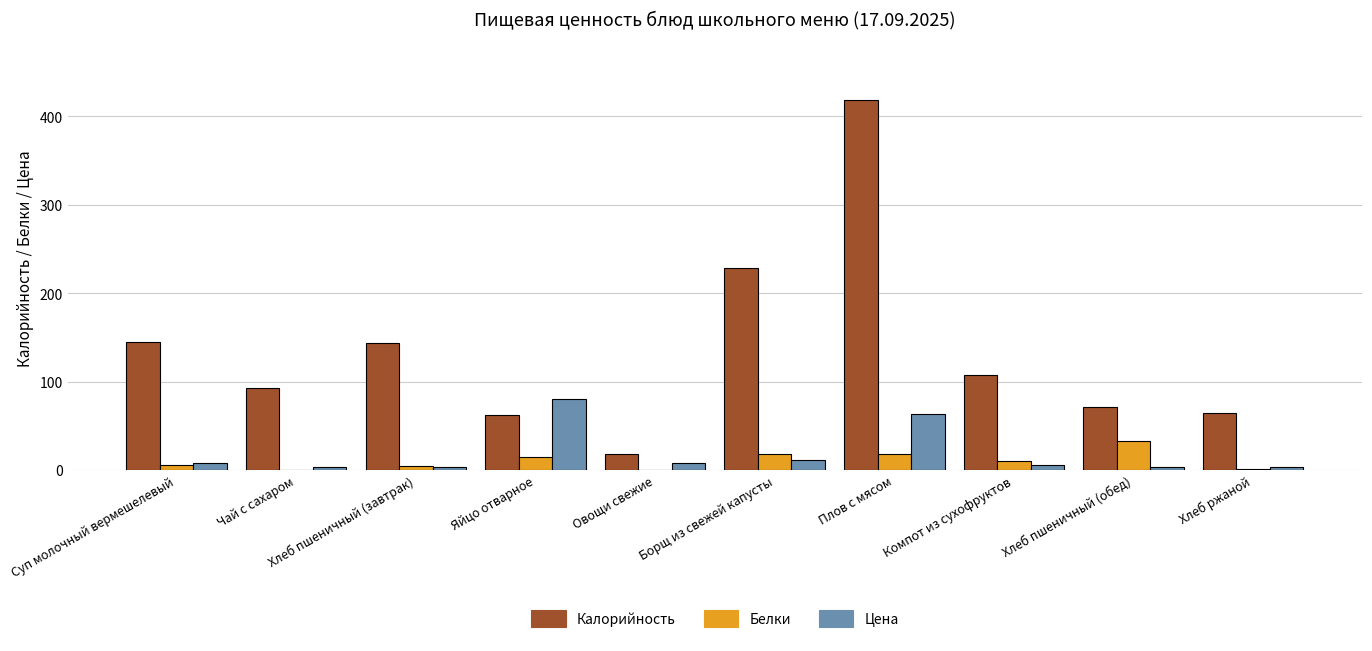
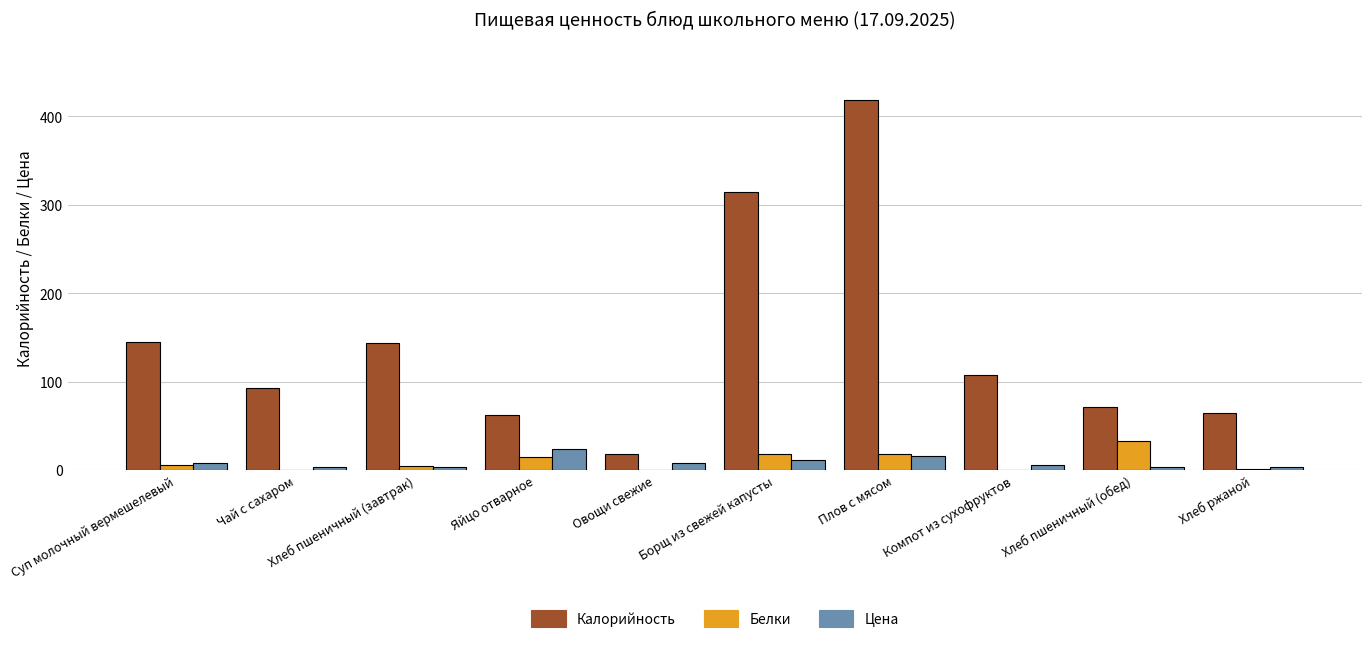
  {
    "Калорийность": {
      "Суп молочный вермешелевый": 140,
      "Чай с сахаром": 90,
      "Хлеб пшеничный (завтрак)": 140,
      "Яйцо отварное": 60,
      "Овощи свежие": 20,
-     "Борщ из свежей капусты": 230,
+     "Борщ из свежей капусты": 310,
      "Плов с мясом": 420,
      "Компот из сухофруктов": 110,
      "Хлеб пшеничный (обед)": 70,
      "Хлеб ржаной": 60
    },
    "Белки": {
      "Суп молочный вермешелевый": 10,
      "Хлеб пшеничный (завтрак)": 0,
      "Яйцо отварное": 10,
      "Борщ из свежей капусты": 20,
      "Плов с мясом": 20,
-     "Компот из сухофруктов": 10,
+     "Компот из сухофруктов": 0,
      "Хлеб пшеничный (обед)": 30
    },
    "Цена": {
      "Суп молочный вермешелевый": 10,
      "Чай с сахаром": 0,
      "Хлеб пшеничный (завтрак)": 0,
-     "Яйцо отварное": 80,
+     "Яйцо отварное": 20,
      "Овощи свежие": 10,
      "Борщ из свежей капусты": 10,
-     "Плов с мясом": 60,
+     "Плов с мясом": 20,
      "Компот из сухофруктов": 10,
      "Хлеб пшеничный (обед)": 0,
      "Хлеб ржаной": 0
    }
  }
